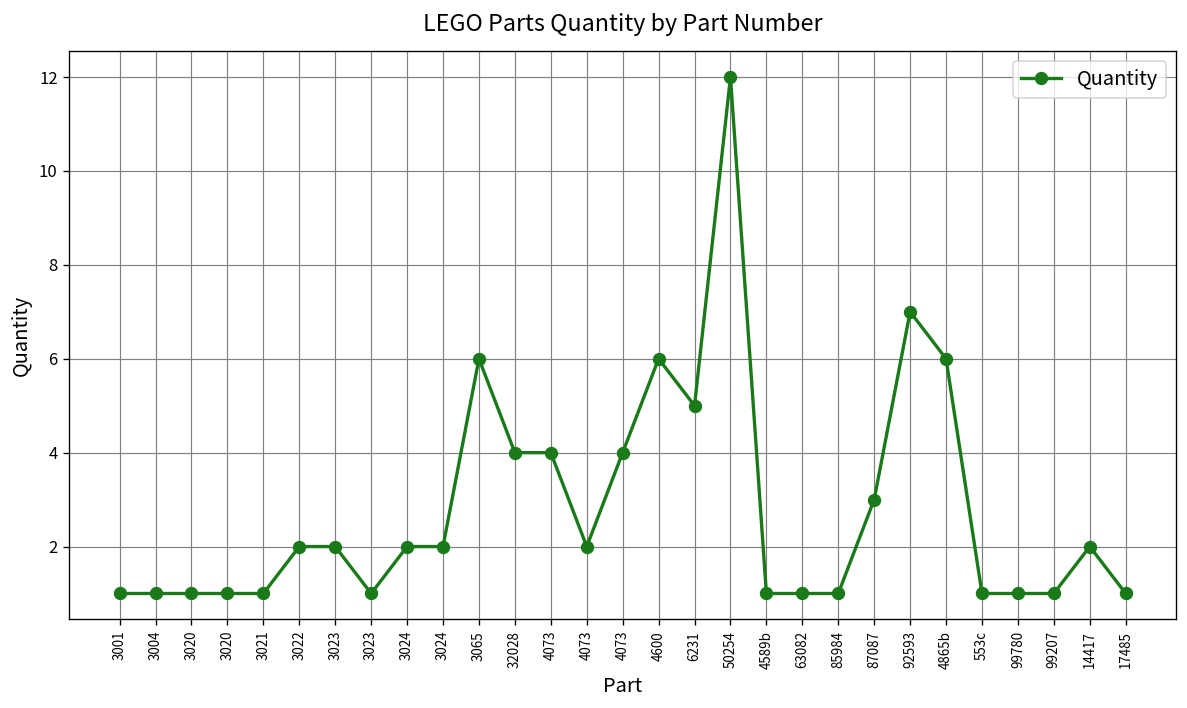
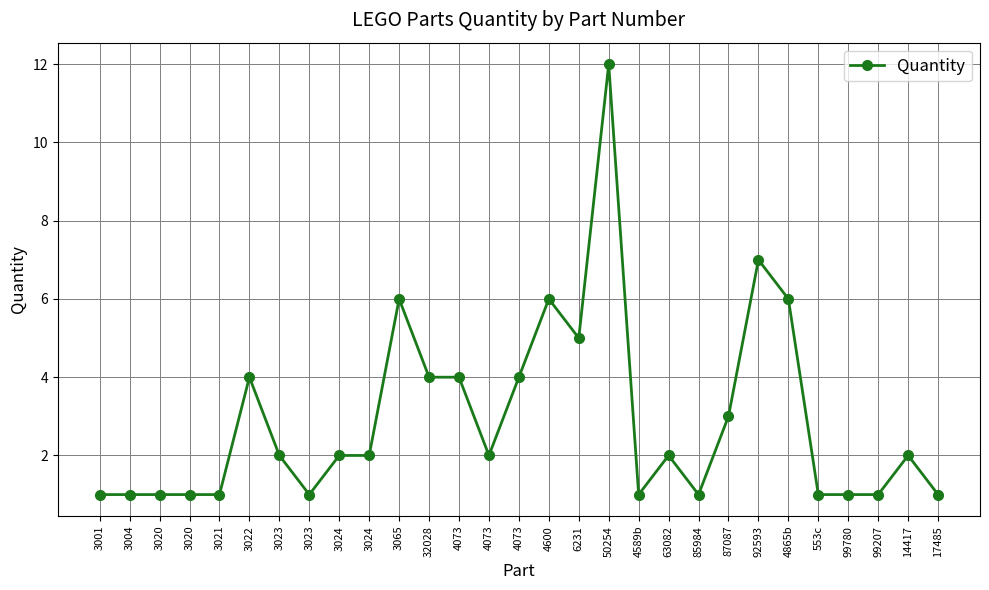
  {
    "3001": 1,
    "3004": 1,
    "3021": 1,
-   "3022": 2,
+   "3022": 4,
    "3065": 6,
    "32028": 4,
    "4600": 6,
    "6231": 5,
    "50254": 12,
    "4589b": 1,
-   "63082": 1,
+   "63082": 2,
    "85984": 1,
    "87087": 3,
    "92593": 7,
    "4865b": 6,
    "553c": 1,
    "99780": 1,
    "99207": 1,
    "14417": 2,
    "17485": 1
  }
